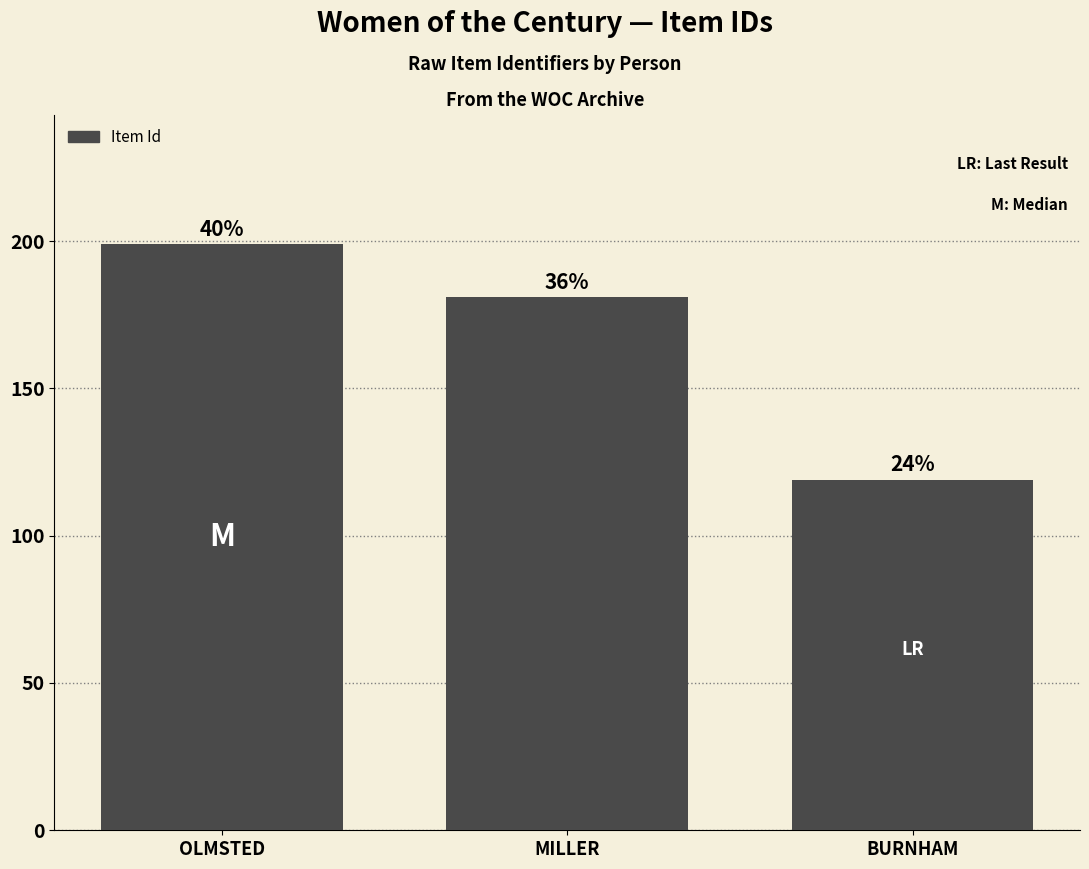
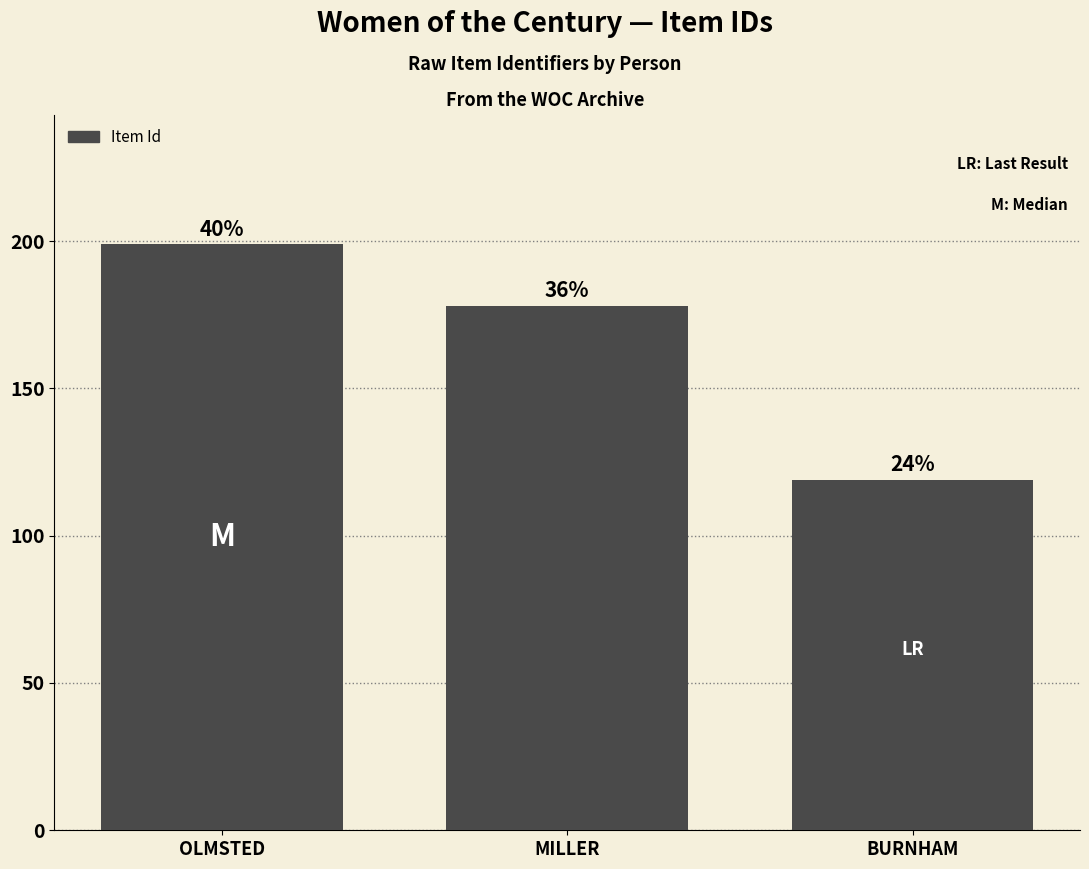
  {
-   "MILLER": 181
+   "MILLER": 178
  }
